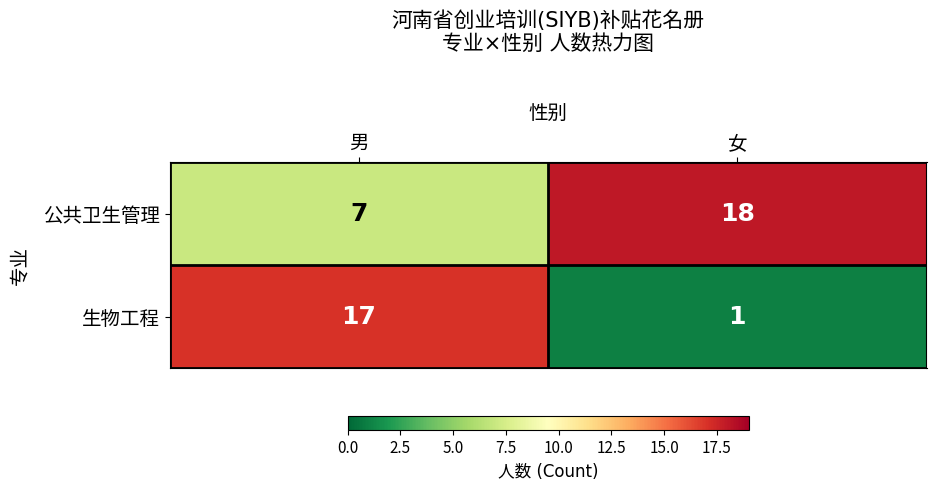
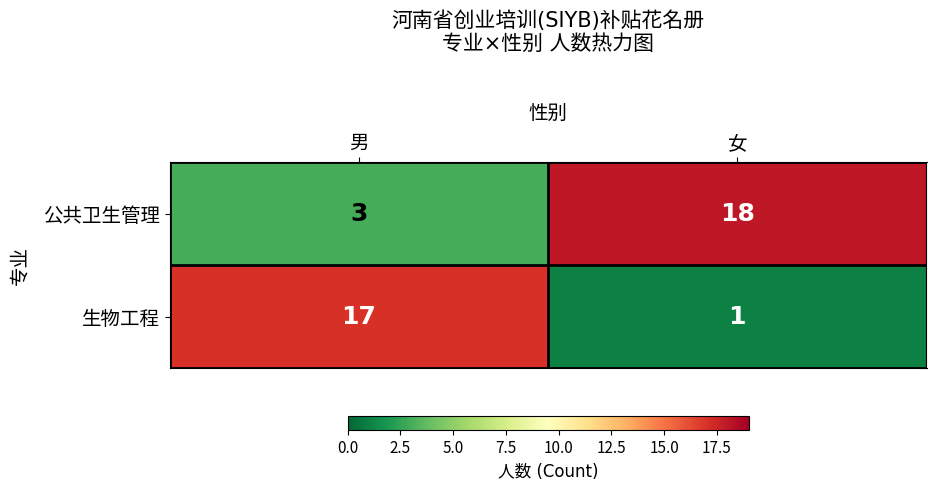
  {
    "公共卫生管理": {
-     "男": 7,
+     "男": 3,
      "女": 18
    },
    "生物工程": {
      "男": 17,
      "女": 1
    }
  }
